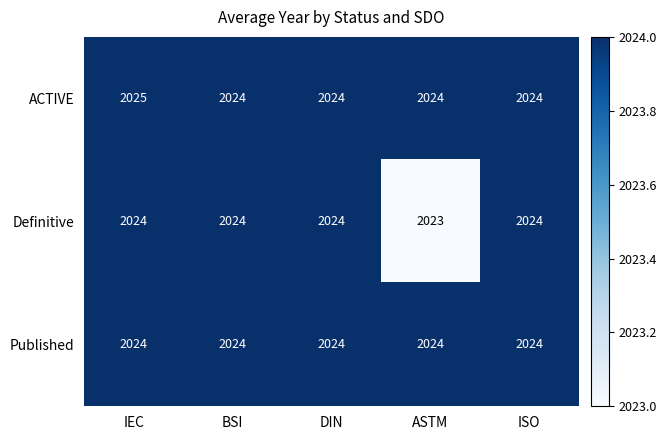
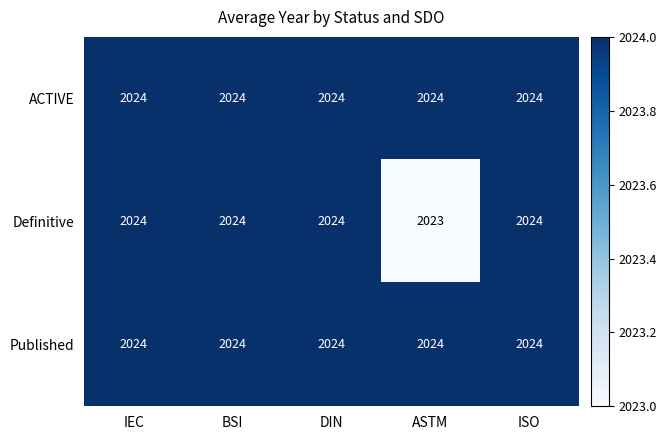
  {
    "ACTIVE": {
-     "IEC": 2025,
+     "IEC": 2024,
      "BSI": 2024,
      "DIN": 2024,
      "ASTM": 2024,
      "ISO": 2024
    },
    "Definitive": {
      "IEC": 2024,
      "BSI": 2024,
      "DIN": 2024,
      "ASTM": 2023,
      "ISO": 2024
    },
    "Published": {
      "IEC": 2024,
      "BSI": 2024,
      "DIN": 2024,
      "ASTM": 2024,
      "ISO": 2024
    }
  }
